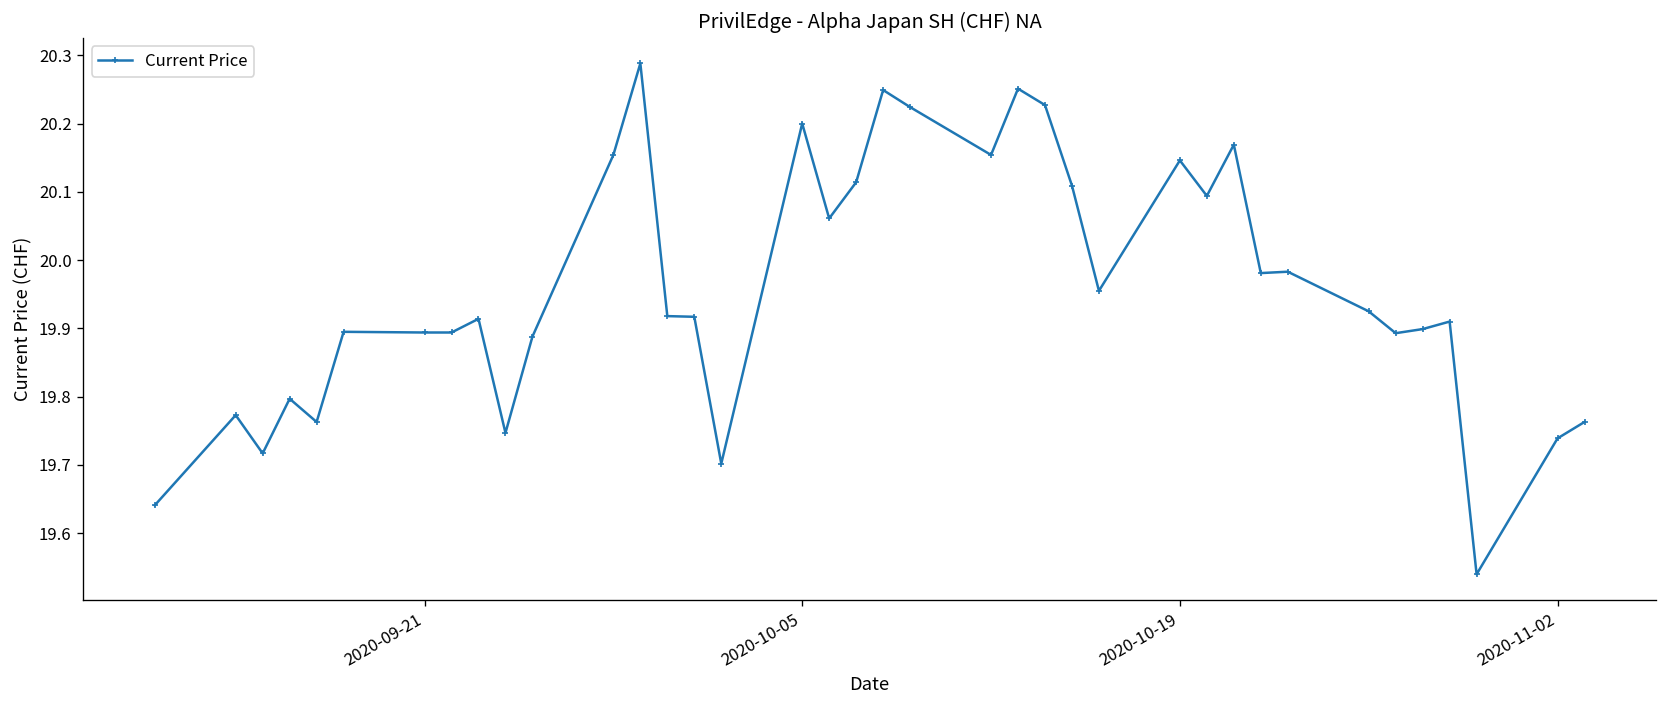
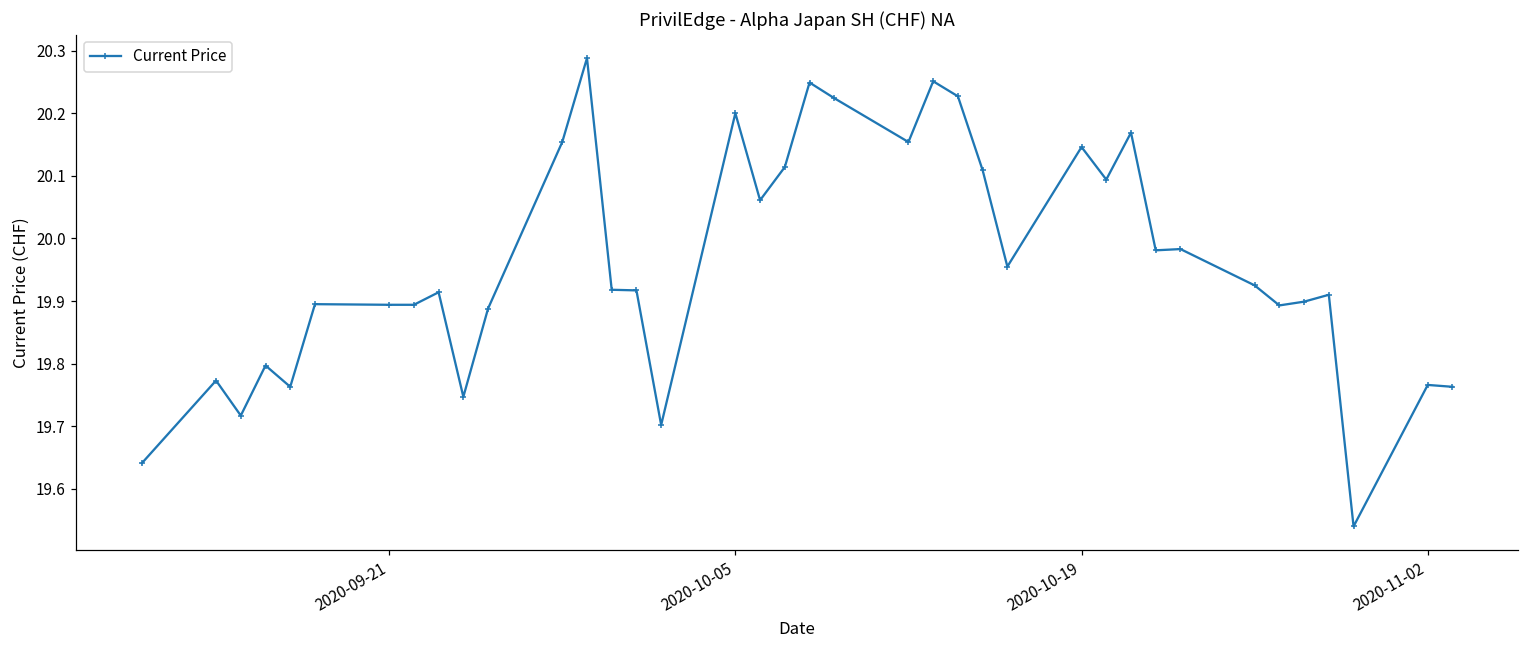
  {
    "2020-09-21": 19.89,
    "2020-10-05": 20.20,
    "2020-10-19": 20.15,
-   "2020-11-02": 19.74
+   "2020-11-02": 19.77
  }
